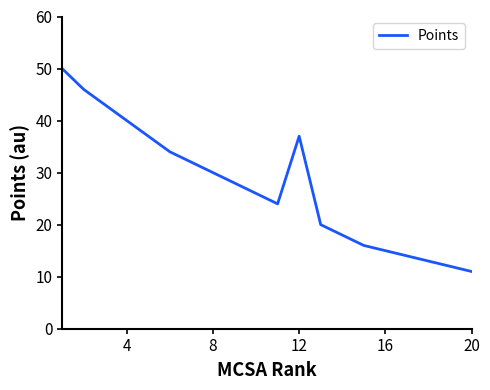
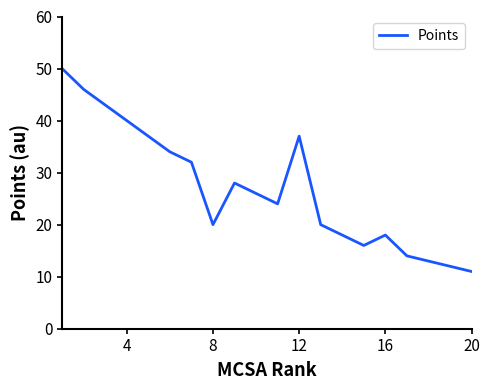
  {
    "4": 40,
-   "8": 30,
+   "8": 20,
    "12": 37,
-   "16": 15,
+   "16": 18,
    "20": 11
  }
